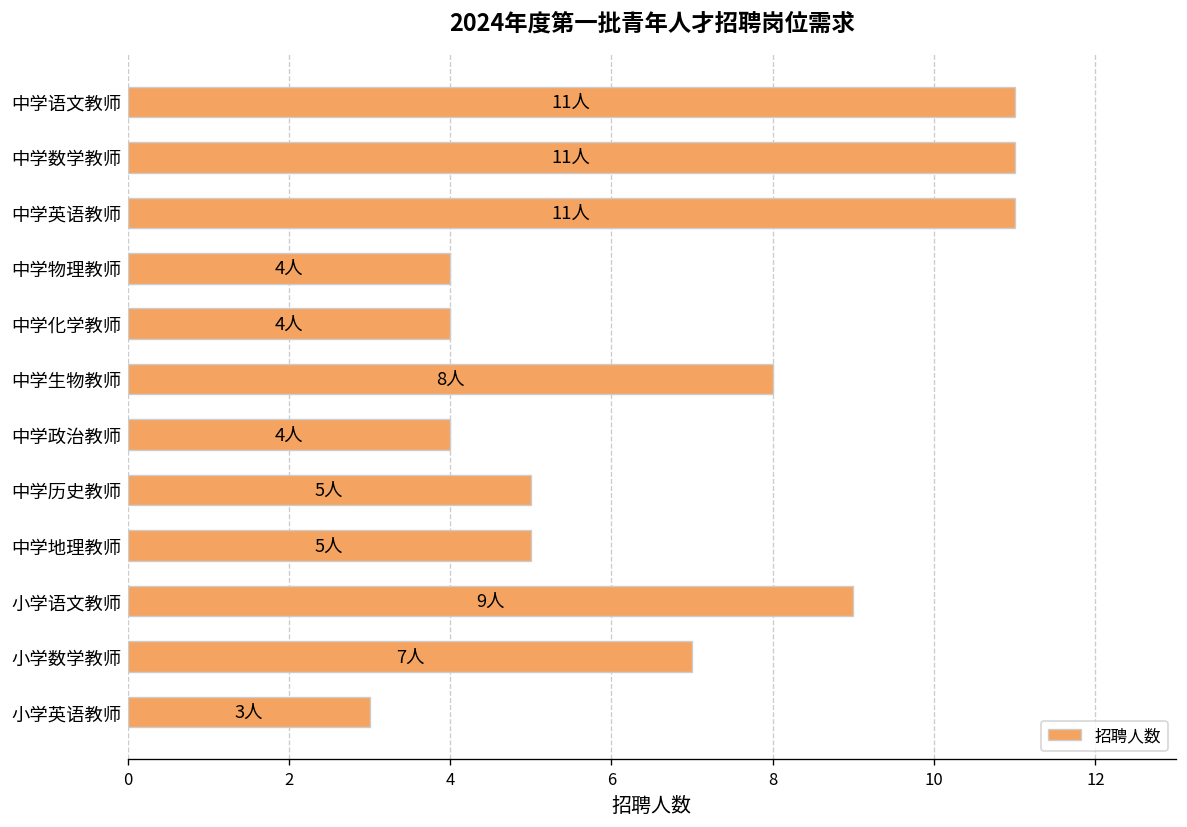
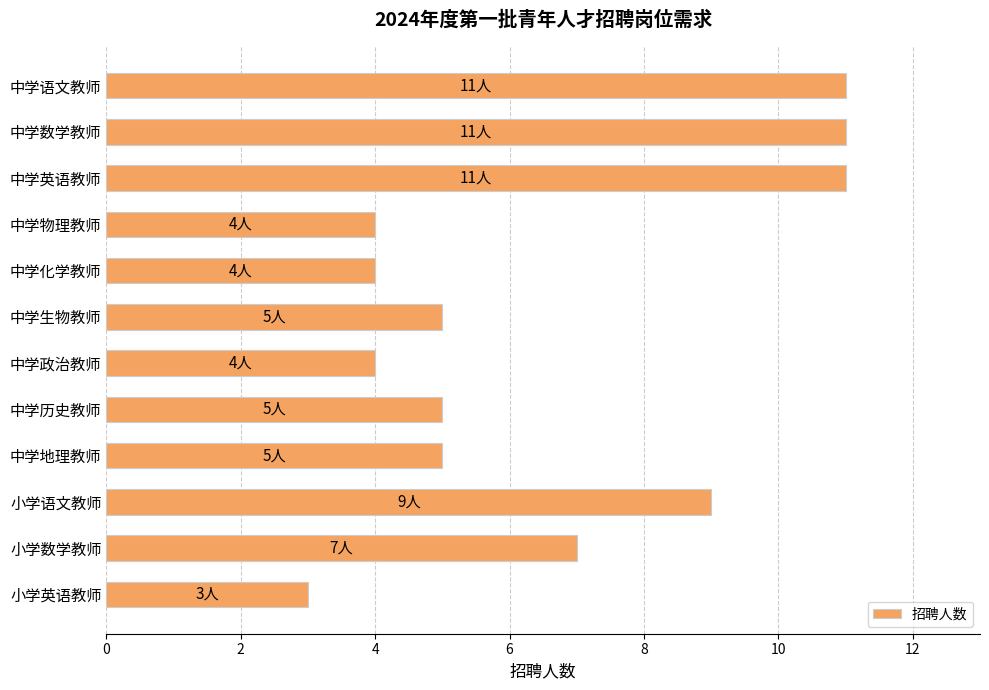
  {
    "中学语文教师": "11人",
    "中学数学教师": "11人",
    "中学英语教师": "11人",
    "中学物理教师": "4人",
    "中学化学教师": "4人",
-   "中学生物教师": "8人",
+   "中学生物教师": "5人",
    "中学政治教师": "4人",
    "中学历史教师": "5人",
    "中学地理教师": "5人",
    "小学语文教师": "9人",
    "小学数学教师": "7人",
    "小学英语教师": "3人"
  }
